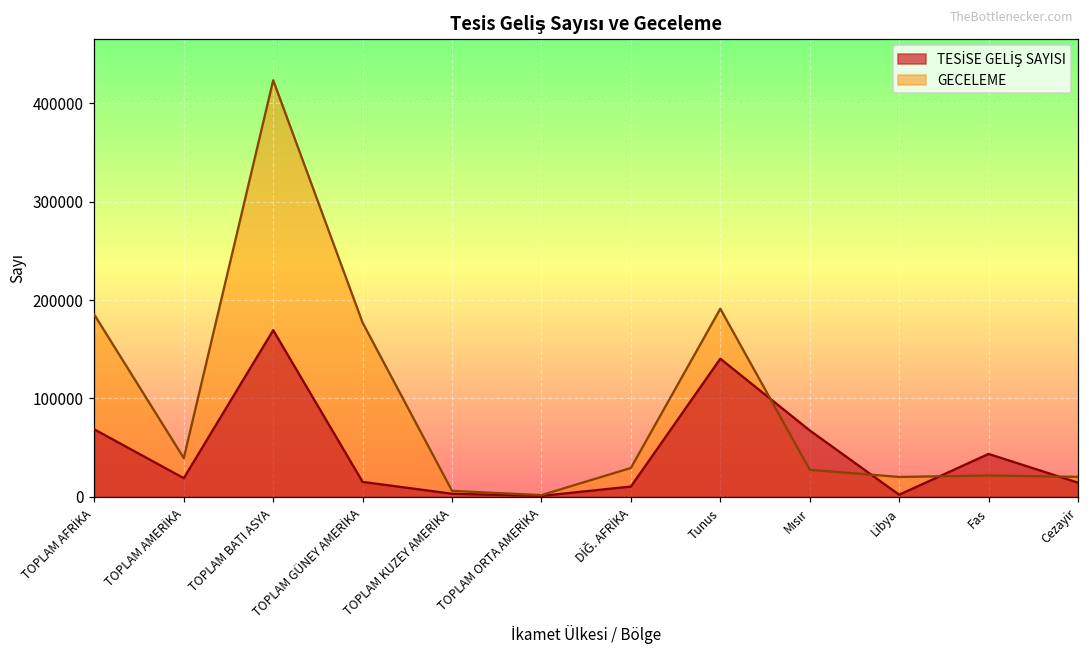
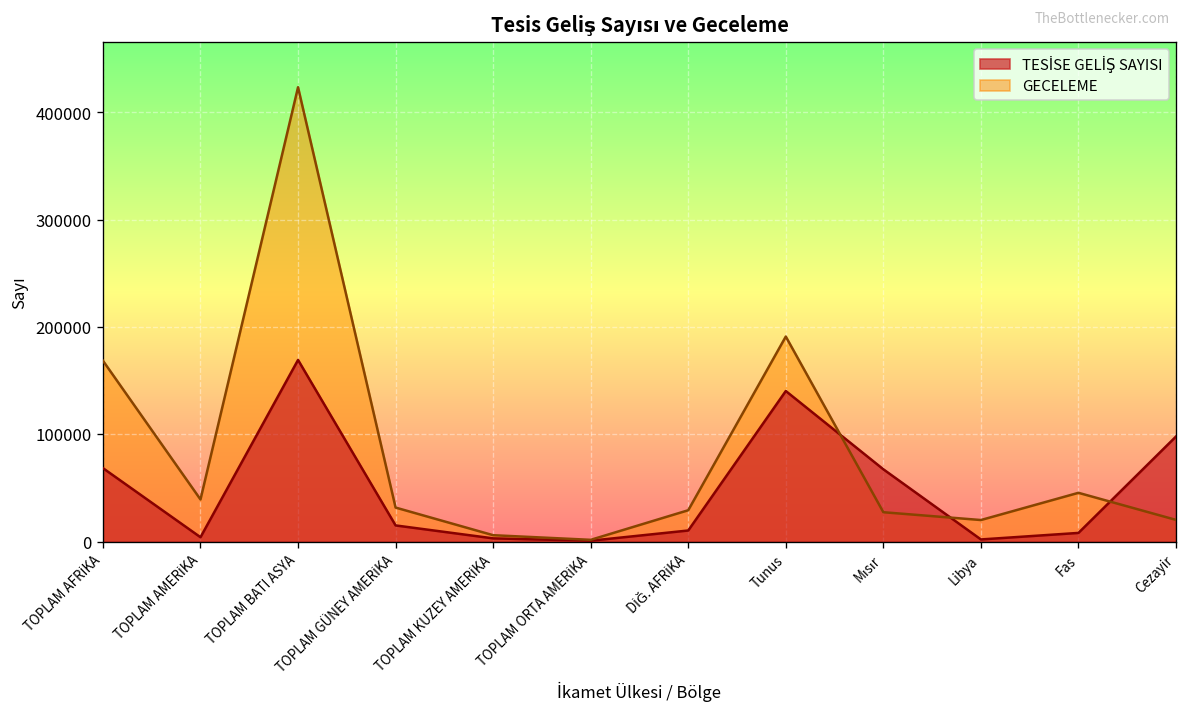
  {
    "TESİSE GELİŞ SAYISI": {
      "TOPLAM AFRİKA": 70000,
-     "TOPLAM AMERİKA": 20000,
+     "TOPLAM AMERİKA": 0,
      "TOPLAM BATI ASYA": 170000,
      "TOPLAM GÜNEY AMERİKA": 20000,
      "TOPLAM KUZEY AMERİKA": 0,
      "DİĞ. AFRİKA": 10000,
      "Tunus": 140000,
      "Mısır": 70000,
      "Libya": 0,
-     "Fas": 40000,
-     "Cezayir": 10000
+     "Fas": 10000,
+     "Cezayir": 100000
    },
    "GECELEME": {
-     "TOPLAM AFRİKA": 190000,
+     "TOPLAM AFRİKA": 170000,
      "TOPLAM AMERİKA": 40000,
      "TOPLAM BATI ASYA": 420000,
-     "TOPLAM GÜNEY AMERİKA": 180000,
+     "TOPLAM GÜNEY AMERİKA": 30000,
      "TOPLAM KUZEY AMERİKA": 10000,
      "DİĞ. AFRİKA": 30000,
      "Tunus": 190000,
      "Mısır": 30000,
      "Libya": 20000,
-     "Fas": 20000,
+     "Fas": 50000,
      "Cezayir": 20000
    }
  }
